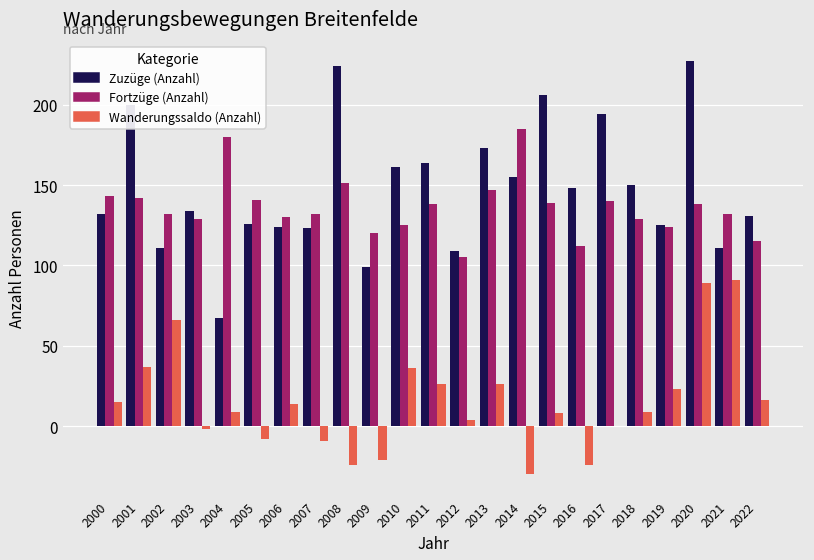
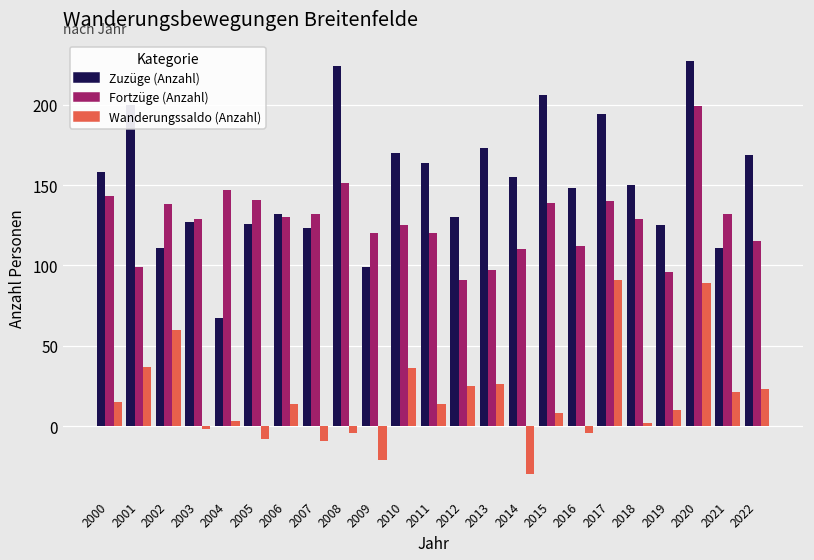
  {
    "Zuzüge (Anzahl)": {
-     "2000": 132,
+     "2000": 158,
      "2002": 111,
-     "2003": 134,
+     "2003": 127,
      "2004": 67,
      "2005": 126,
-     "2006": 124,
+     "2006": 132,
      "2007": 123,
      "2008": 224,
      "2009": 99,
-     "2010": 161,
+     "2010": 170,
      "2011": 164,
-     "2012": 109,
+     "2012": 130,
      "2013": 173,
      "2014": 155,
      "2015": 206,
      "2016": 148,
      "2017": 194,
      "2018": 150,
      "2019": 125,
      "2020": 227,
      "2021": 111,
-     "2022": 131
+     "2022": 169
    },
    "Fortzüge (Anzahl)": {
      "2000": 143,
-     "2001": 142,
-     "2002": 132,
+     "2001": 99,
+     "2002": 138,
      "2003": 129,
-     "2004": 180,
+     "2004": 147,
      "2005": 141,
      "2006": 130,
      "2007": 132,
      "2008": 151,
      "2009": 120,
      "2010": 125,
-     "2011": 138,
-     "2012": 105,
-     "2013": 147,
-     "2014": 185,
+     "2011": 120,
+     "2012": 91,
+     "2013": 97,
+     "2014": 110,
      "2015": 139,
      "2016": 112,
      "2017": 140,
      "2018": 129,
-     "2019": 124,
-     "2020": 138,
+     "2019": 96,
+     "2020": 199,
      "2021": 132,
      "2022": 115
    },
    "Wanderungssaldo (Anzahl)": {
      "2000": 15,
      "2001": 37,
-     "2002": 66,
+     "2002": 60,
      "2003": -2,
-     "2004": 9,
+     "2004": 3,
      "2005": -8,
      "2006": 14,
      "2007": -9,
-     "2008": -24,
+     "2008": -4,
      "2009": -21,
      "2010": 36,
-     "2011": 26,
-     "2012": 4,
+     "2011": 14,
+     "2012": 25,
      "2013": 26,
      "2014": -30,
      "2015": 8,
-     "2016": -24,
-     "2017": 0,
-     "2018": 9,
-     "2019": 23,
+     "2016": -4,
+     "2017": 91,
+     "2018": 2,
+     "2019": 10,
      "2020": 89,
-     "2021": 91,
-     "2022": 16
+     "2021": 21,
+     "2022": 23
    }
  }
